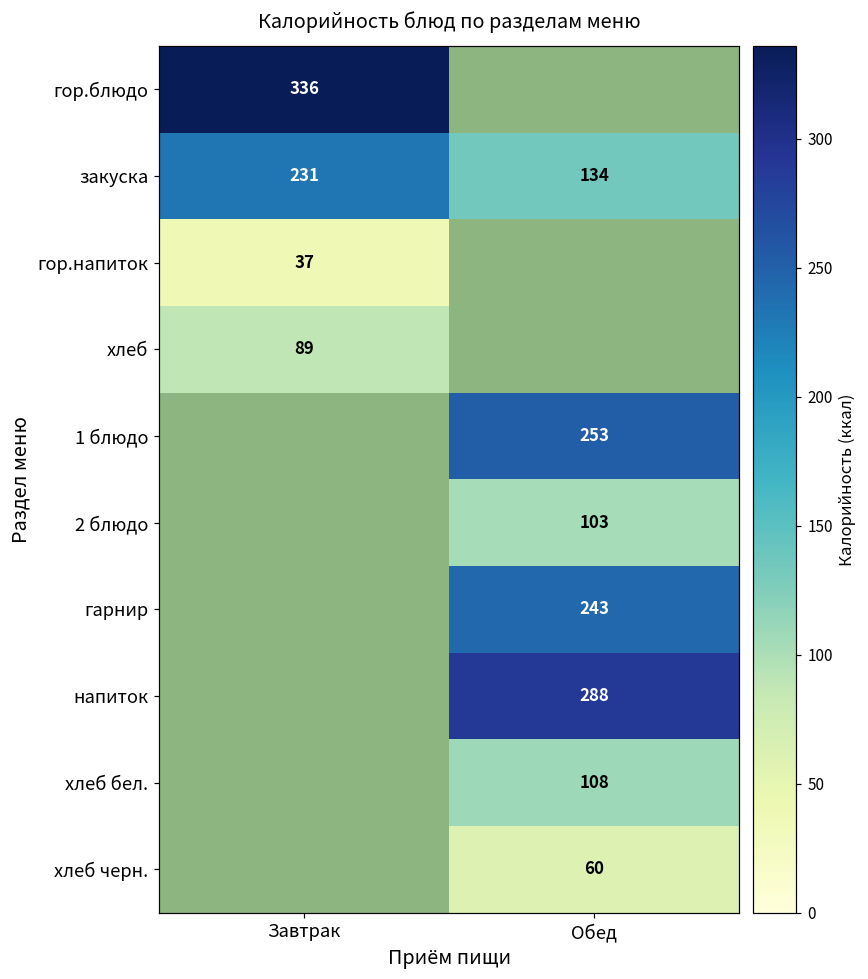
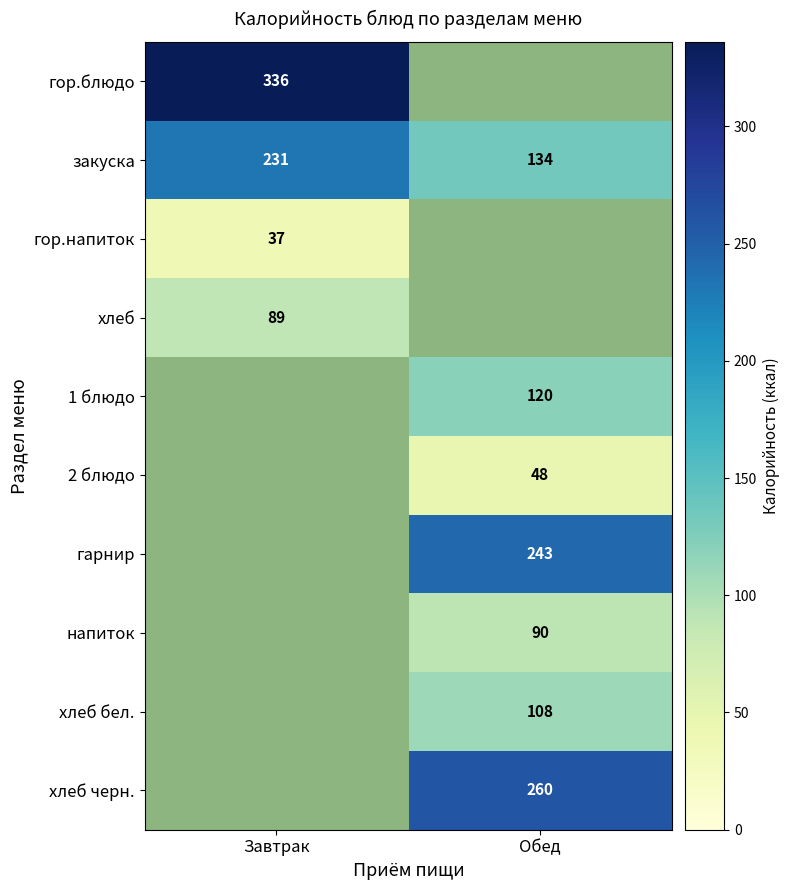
  {
    "гор.блюдо": {
      "Завтрак": 336
    },
    "закуска": {
      "Завтрак": 231,
      "Обед": 134
    },
    "гор.напиток": {
      "Завтрак": 37
    },
    "хлеб": {
      "Завтрак": 89
    },
    "1 блюдо": {
-     "Обед": 253
+     "Обед": 120
    },
    "2 блюдо": {
-     "Обед": 103
+     "Обед": 48
    },
    "гарнир": {
      "Обед": 243
    },
    "напиток": {
-     "Обед": 288
+     "Обед": 90
    },
    "хлеб бел.": {
      "Обед": 108
    },
    "хлеб черн.": {
-     "Обед": 60
+     "Обед": 260
    }
  }
